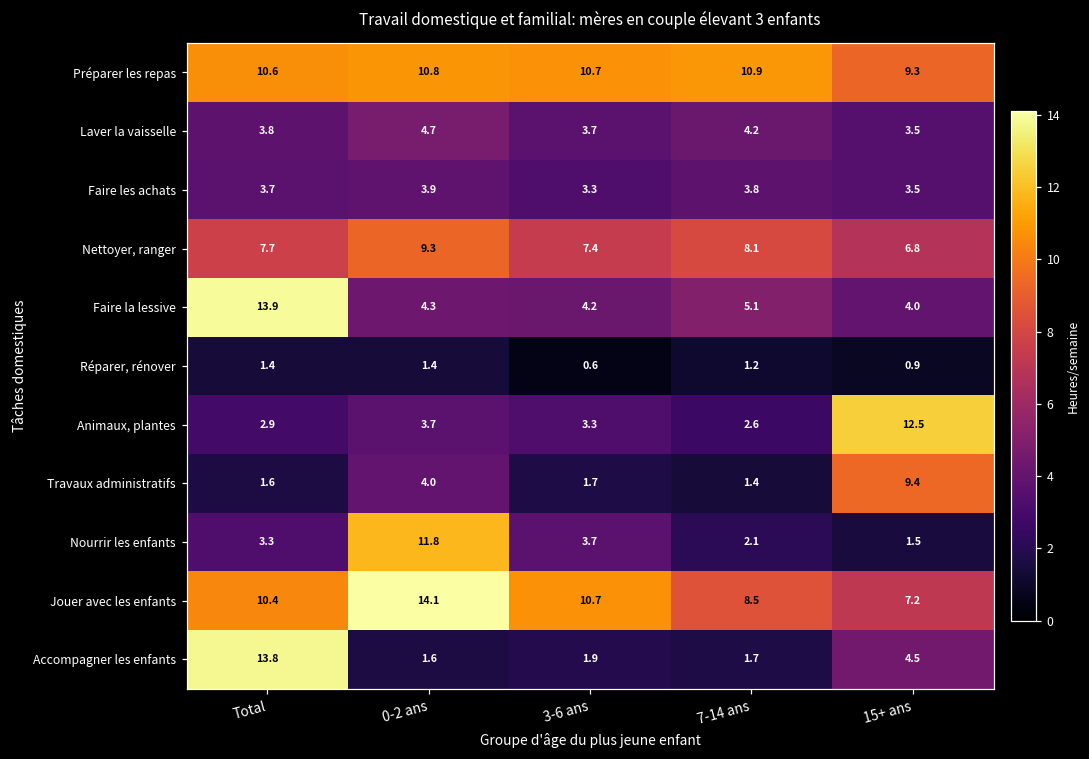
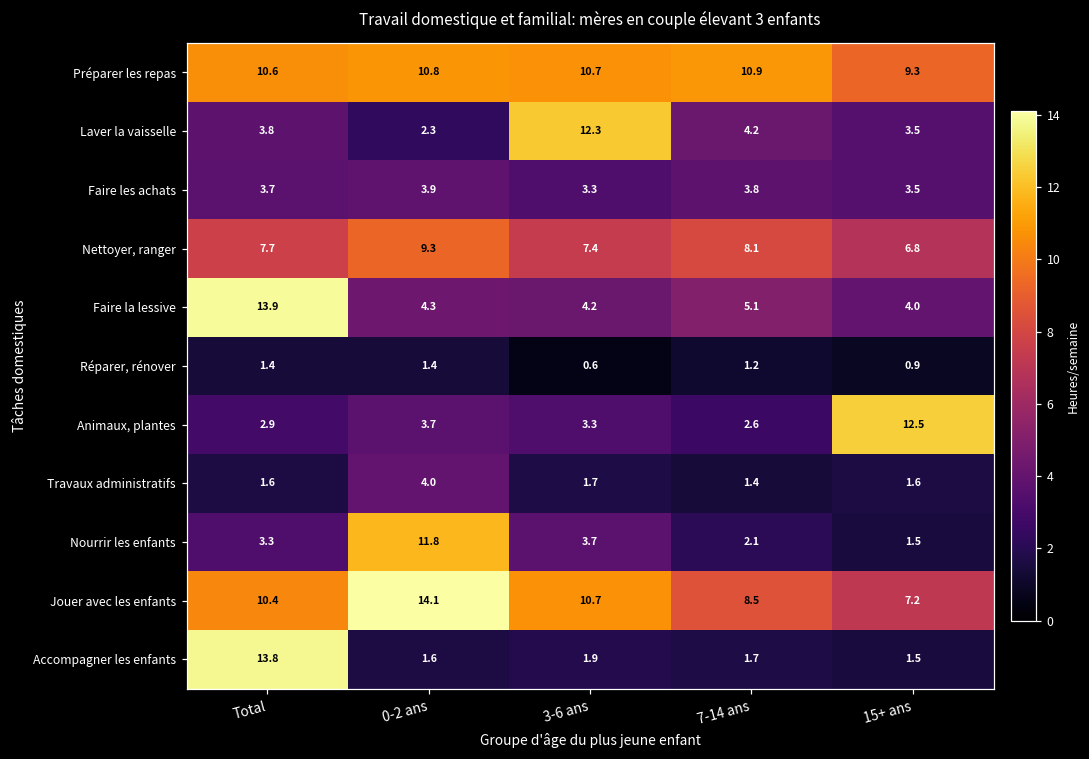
  {
    "Préparer les repas": {
      "Total": 10.6,
      "0-2 ans": 10.8,
      "3-6 ans": 10.7,
      "7-14 ans": 10.9,
      "15+ ans": 9.3
    },
    "Laver la vaisselle": {
      "Total": 3.8,
-     "0-2 ans": 4.7,
-     "3-6 ans": 3.7,
+     "0-2 ans": 2.3,
+     "3-6 ans": 12.3,
      "7-14 ans": 4.2,
      "15+ ans": 3.5
    },
    "Faire les achats": {
      "Total": 3.7,
      "0-2 ans": 3.9,
      "3-6 ans": 3.3,
      "7-14 ans": 3.8,
      "15+ ans": 3.5
    },
    "Nettoyer, ranger": {
      "Total": 7.7,
      "0-2 ans": 9.3,
      "3-6 ans": 7.4,
      "7-14 ans": 8.1,
      "15+ ans": 6.8
    },
    "Faire la lessive": {
      "Total": 13.9,
      "0-2 ans": 4.3,
      "3-6 ans": 4.2,
      "7-14 ans": 5.1,
      "15+ ans": 4.0
    },
    "Réparer, rénover": {
      "Total": 1.4,
      "0-2 ans": 1.4,
      "3-6 ans": 0.6,
      "7-14 ans": 1.2,
      "15+ ans": 0.9
    },
    "Animaux, plantes": {
      "Total": 2.9,
      "0-2 ans": 3.7,
      "3-6 ans": 3.3,
      "7-14 ans": 2.6,
      "15+ ans": 12.5
    },
    "Travaux administratifs": {
      "Total": 1.6,
      "0-2 ans": 4.0,
      "3-6 ans": 1.7,
      "7-14 ans": 1.4,
-     "15+ ans": 9.4
+     "15+ ans": 1.6
    },
    "Nourrir les enfants": {
      "Total": 3.3,
      "0-2 ans": 11.8,
      "3-6 ans": 3.7,
      "7-14 ans": 2.1,
      "15+ ans": 1.5
    },
    "Jouer avec les enfants": {
      "Total": 10.4,
      "0-2 ans": 14.1,
      "3-6 ans": 10.7,
      "7-14 ans": 8.5,
      "15+ ans": 7.2
    },
    "Accompagner les enfants": {
      "Total": 13.8,
      "0-2 ans": 1.6,
      "3-6 ans": 1.9,
      "7-14 ans": 1.7,
-     "15+ ans": 4.5
+     "15+ ans": 1.5
    }
  }
